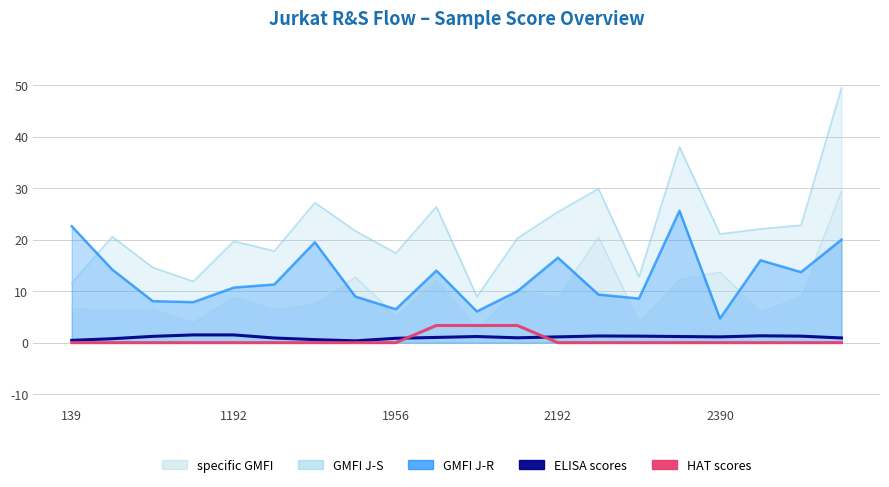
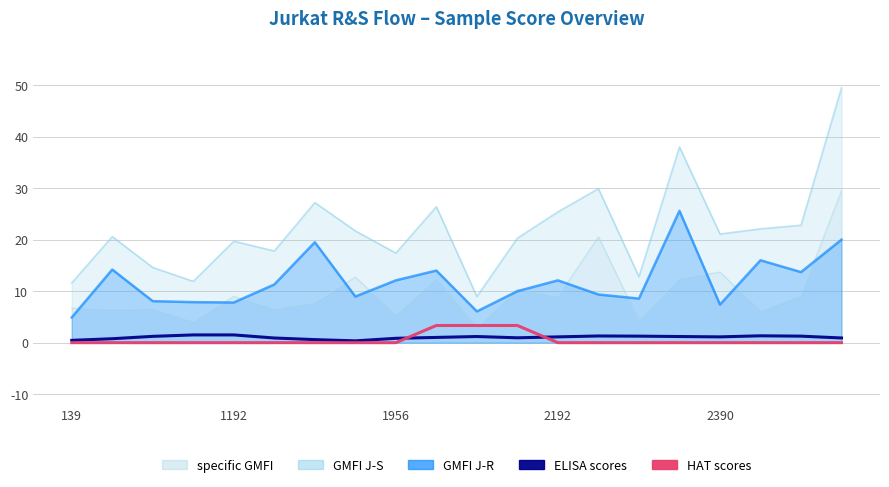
  {
    "GMFI J-R": {
-     "139": 23,
-     "1192": 11,
-     "1956": 7,
-     "2192": 17,
-     "2390": 5
+     "139": 5,
+     "1192": 8,
+     "1956": 12,
+     "2192": 12,
+     "2390": 7
    },
    "ELISA scores": {
      "1192": 2,
      "1956": 1,
      "2192": 1,
      "2390": 1
    },
    "HAT scores": {
      "1192": 0,
      "1956": 0,
      "2192": 0,
      "2390": 0
    }
  }
